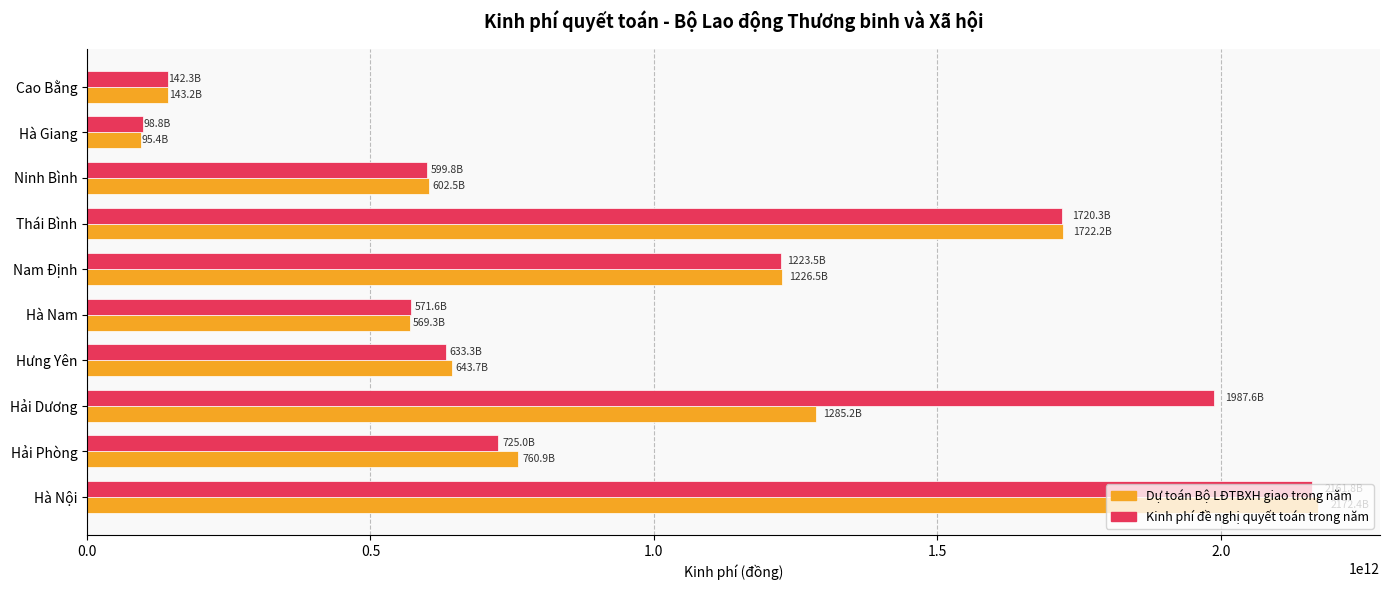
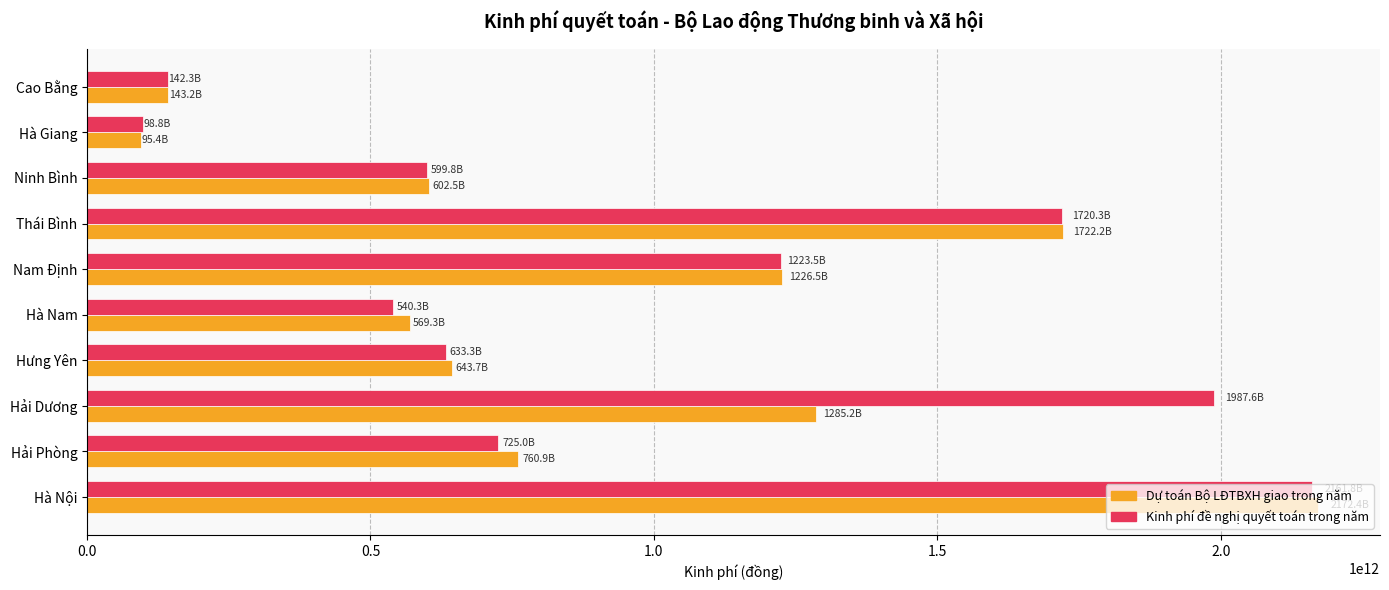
  {
    "Dự toán Bộ LĐTBXH giao trong năm": {
      "Cao Bằng": "143.2B",
      "Hà Giang": "95.4B",
      "Ninh Bình": "602.5B",
      "Thái Bình": "1722.2B",
      "Nam Định": "1226.5B",
      "Hà Nam": "569.3B",
      "Hưng Yên": "643.7B",
      "Hải Dương": "1285.2B",
      "Hải Phòng": "760.9B"
    },
    "Kinh phí đề nghị quyết toán trong năm": {
      "Cao Bằng": "142.3B",
      "Hà Giang": "98.8B",
      "Ninh Bình": "599.8B",
      "Thái Bình": "1720.3B",
      "Nam Định": "1223.5B",
-     "Hà Nam": "571.6B",
+     "Hà Nam": "540.3B",
      "Hưng Yên": "633.3B",
      "Hải Dương": "1987.6B",
      "Hải Phòng": "725.0B"
    }
  }
